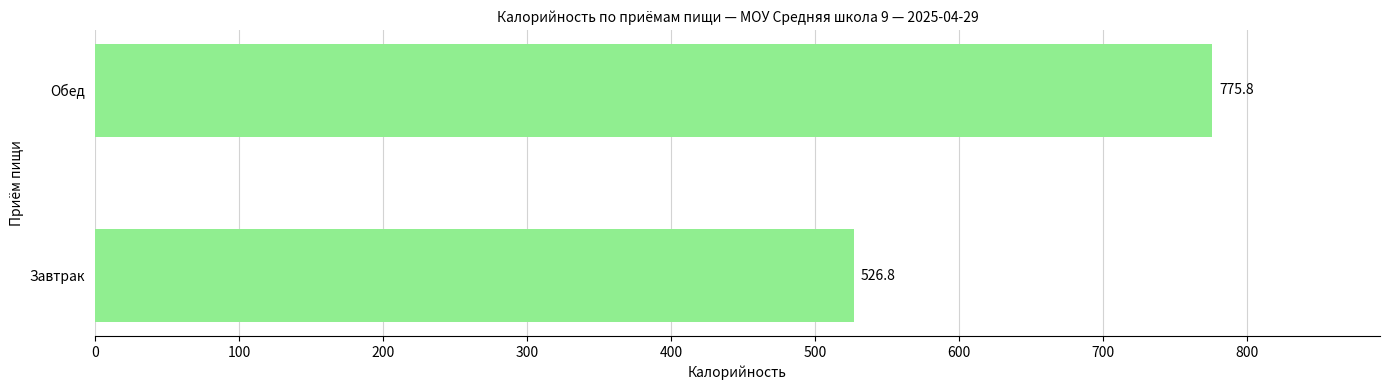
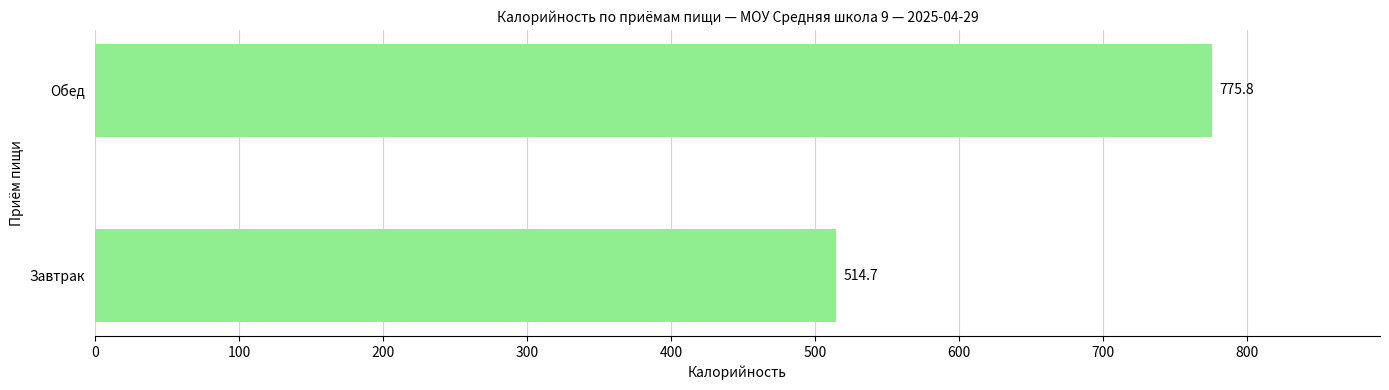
  {
    "Обед": 775.8,
-   "Завтрак": 526.8
+   "Завтрак": 514.7
  }
